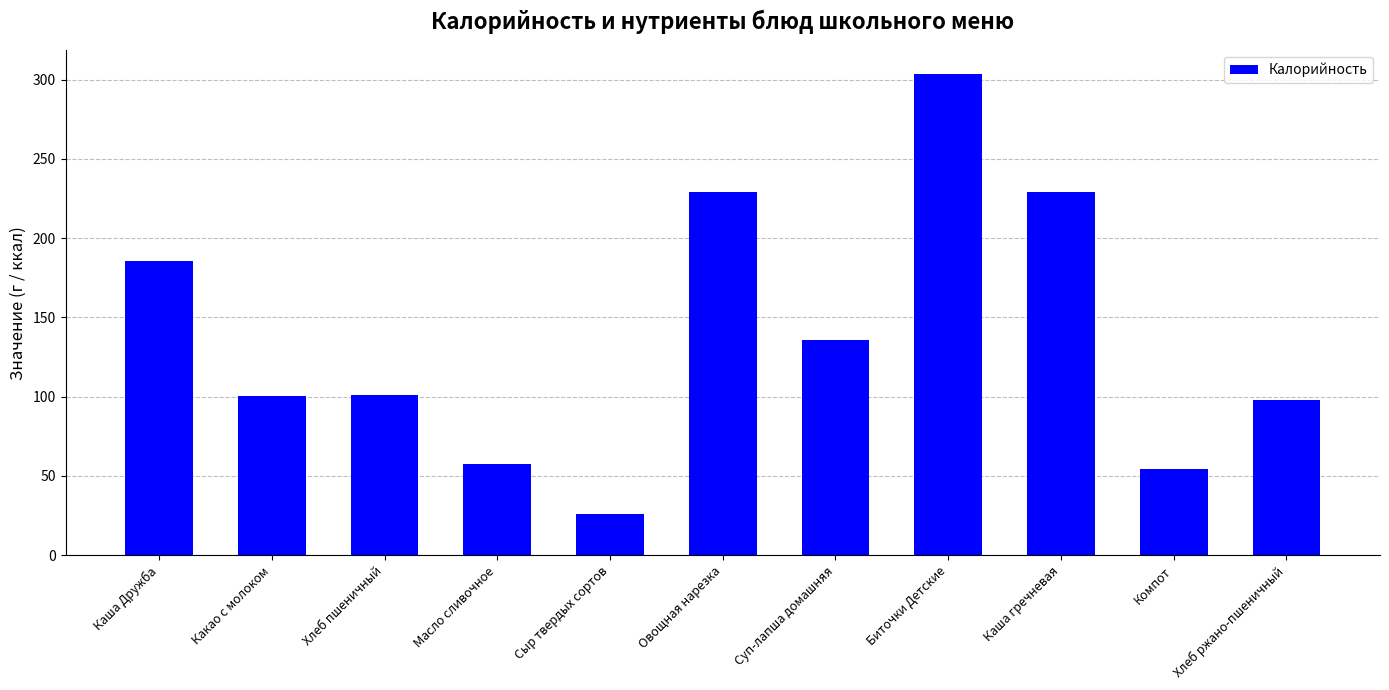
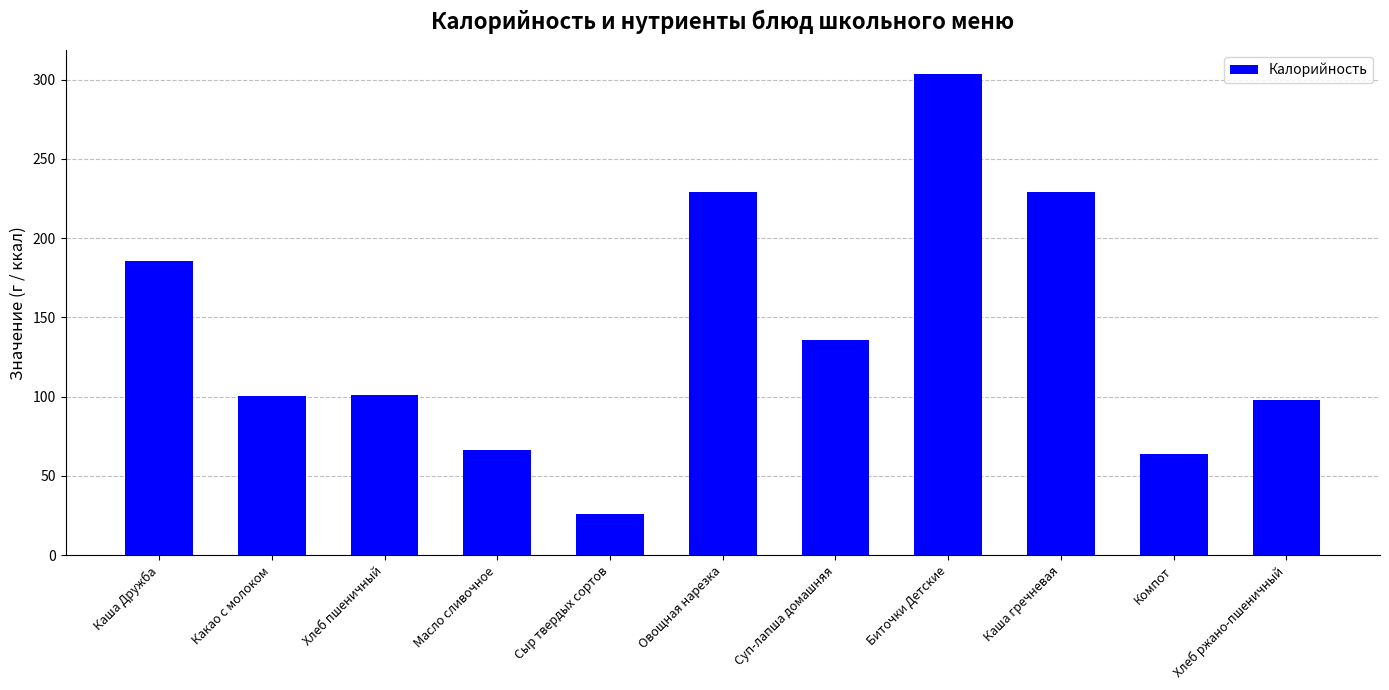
  {
    "Каша Дружба": 186,
    "Какао с молоком": 100,
    "Хлеб пшеничный": 101,
-   "Масло сливочное": 57,
+   "Масло сливочное": 66,
    "Сыр твердых сортов": 26,
    "Овощная нарезка": 229,
    "Суп-лапша домашняя": 136,
    "Биточки Детские": 303,
    "Каша гречневая": 229,
-   "Компот": 55,
+   "Компот": 64,
    "Хлеб ржано-пшеничный": 98
  }
